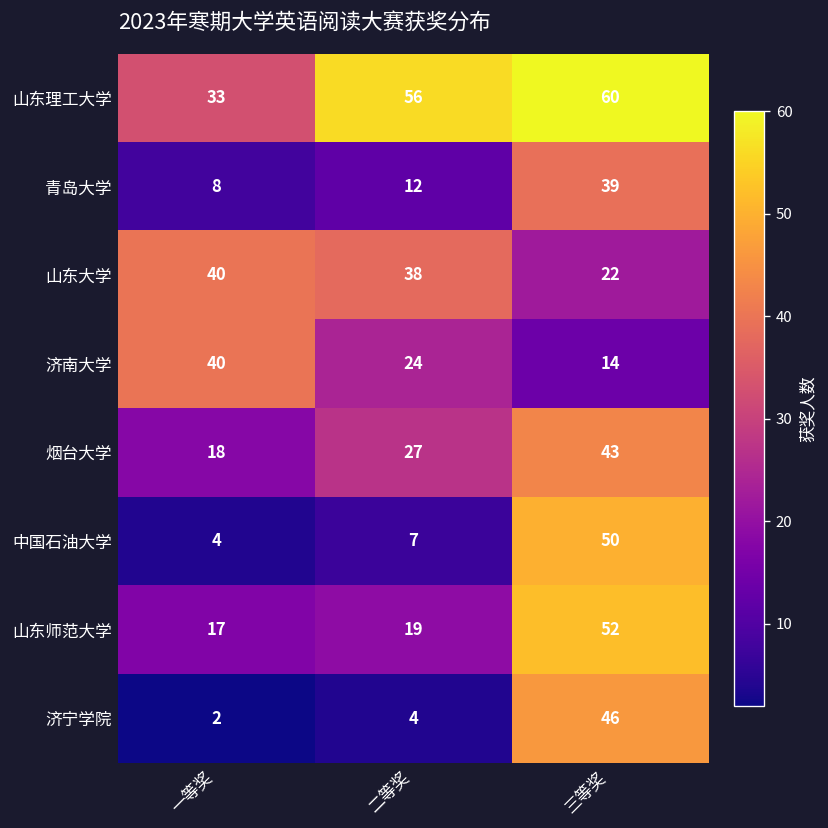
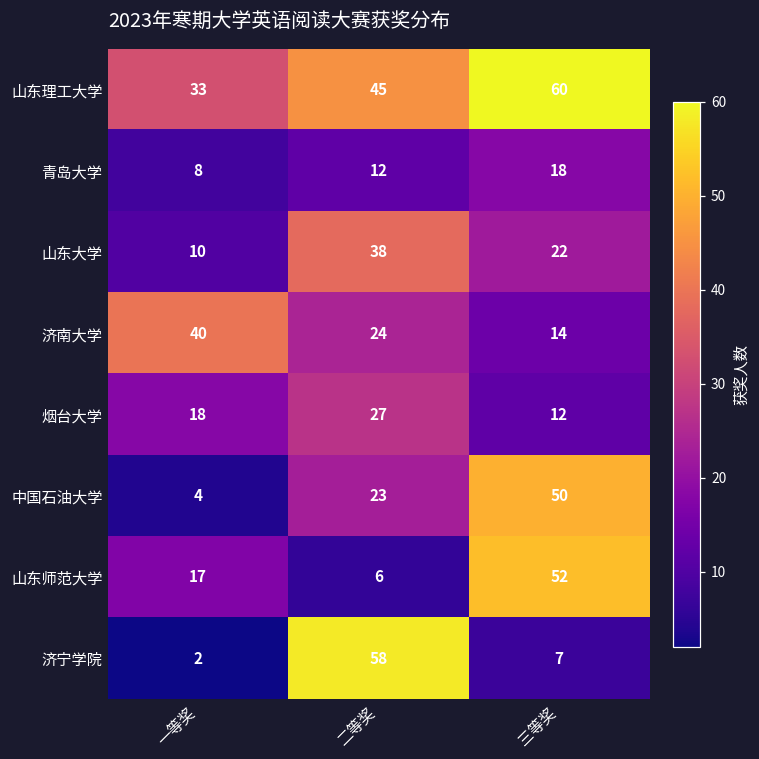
  {
    "山东理工大学": {
      "一等奖": 33,
-     "二等奖": 56,
+     "二等奖": 45,
      "三等奖": 60
    },
    "青岛大学": {
      "一等奖": 8,
      "二等奖": 12,
-     "三等奖": 39
+     "三等奖": 18
    },
    "山东大学": {
-     "一等奖": 40,
+     "一等奖": 10,
      "二等奖": 38,
      "三等奖": 22
    },
    "济南大学": {
      "一等奖": 40,
      "二等奖": 24,
      "三等奖": 14
    },
    "烟台大学": {
      "一等奖": 18,
      "二等奖": 27,
-     "三等奖": 43
+     "三等奖": 12
    },
    "中国石油大学": {
      "一等奖": 4,
-     "二等奖": 7,
+     "二等奖": 23,
      "三等奖": 50
    },
    "山东师范大学": {
      "一等奖": 17,
-     "二等奖": 19,
+     "二等奖": 6,
      "三等奖": 52
    },
    "济宁学院": {
      "一等奖": 2,
-     "二等奖": 4,
-     "三等奖": 46
+     "二等奖": 58,
+     "三等奖": 7
    }
  }
